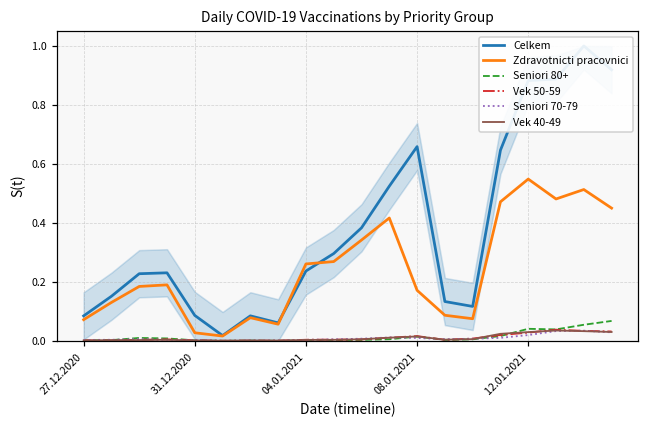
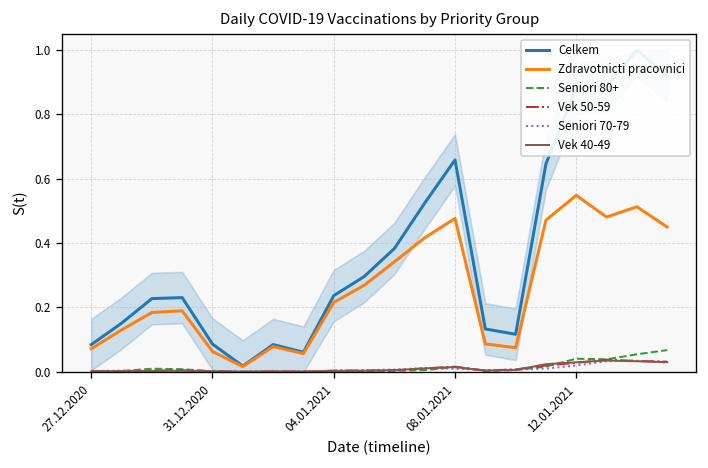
  {
    "Zdravotnicti pracovnici": {
      "27.12.2020": 0.07,
-     "31.12.2020": 0.03,
-     "04.01.2021": 0.26,
-     "08.01.2021": 0.17,
+     "31.12.2020": 0.06,
+     "04.01.2021": 0.22,
+     "08.01.2021": 0.48,
      "12.01.2021": 0.55
    },
    "Seniori 80+": {
      "12.01.2021": 0.04
    }
  }
